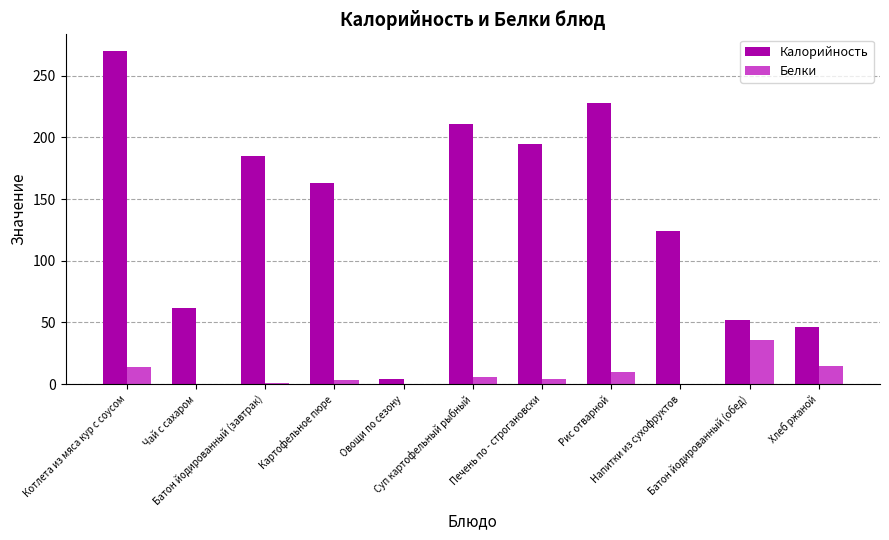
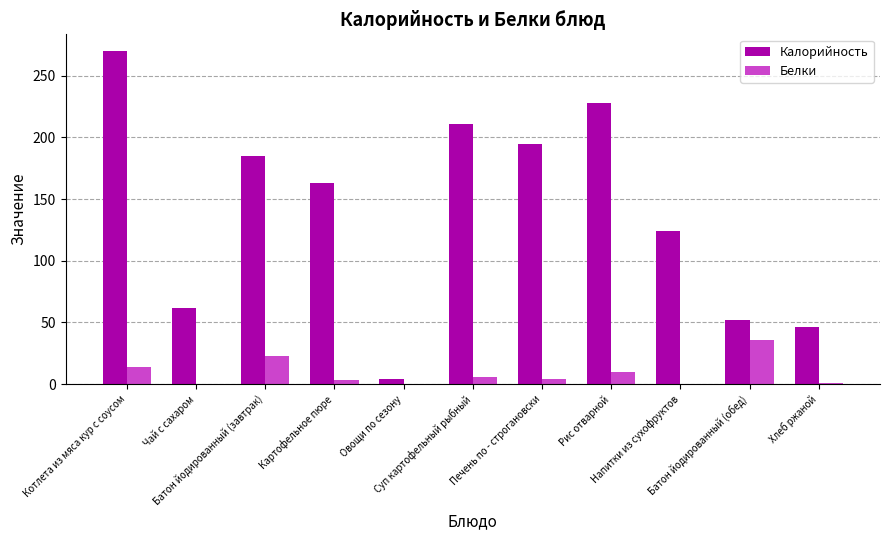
  {
    "Калорийность": {
      "Котлета из мяса кур с соусом": 270,
      "Чай с сахаром": 62,
      "Батон йодированный (завтрак)": 185,
      "Картофельное пюре": 163,
      "Овощи по сезону": 4,
      "Суп картофельный рыбный": 211,
      "Печень по - строгановски": 195,
      "Рис отварной": 228,
      "Напитки из сухофруктов": 124,
      "Батон йодированный (обед)": 52,
      "Хлеб ржаной": 46
    },
    "Белки": {
      "Котлета из мяса кур с соусом": 14,
      "Чай с сахаром": 0,
-     "Батон йодированный (завтрак)": 1,
+     "Батон йодированный (завтрак)": 23,
      "Картофельное пюре": 3,
      "Овощи по сезону": 0,
      "Суп картофельный рыбный": 6,
      "Печень по - строгановски": 4,
      "Рис отварной": 10,
      "Напитки из сухофруктов": 0,
      "Батон йодированный (обед)": 36,
-     "Хлеб ржаной": 15
+     "Хлеб ржаной": 1
    }
  }
